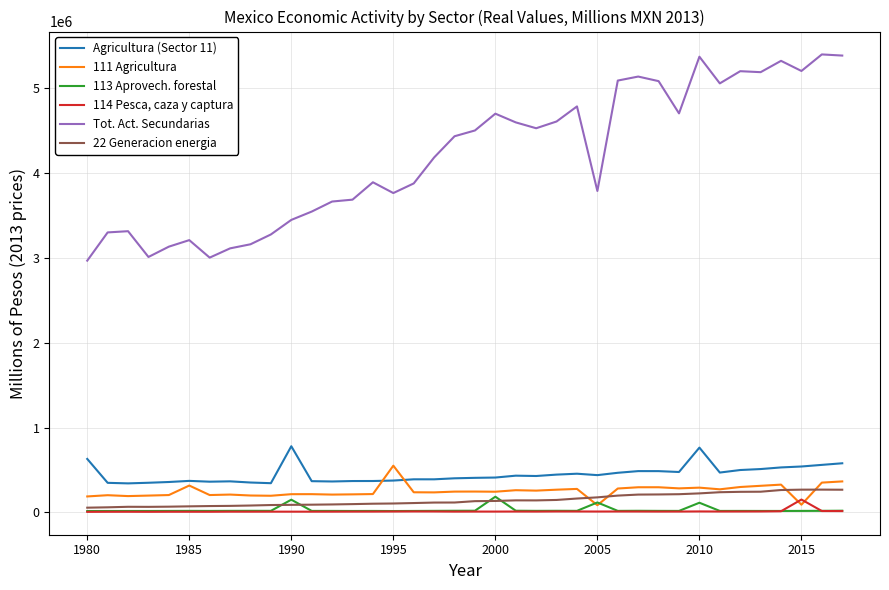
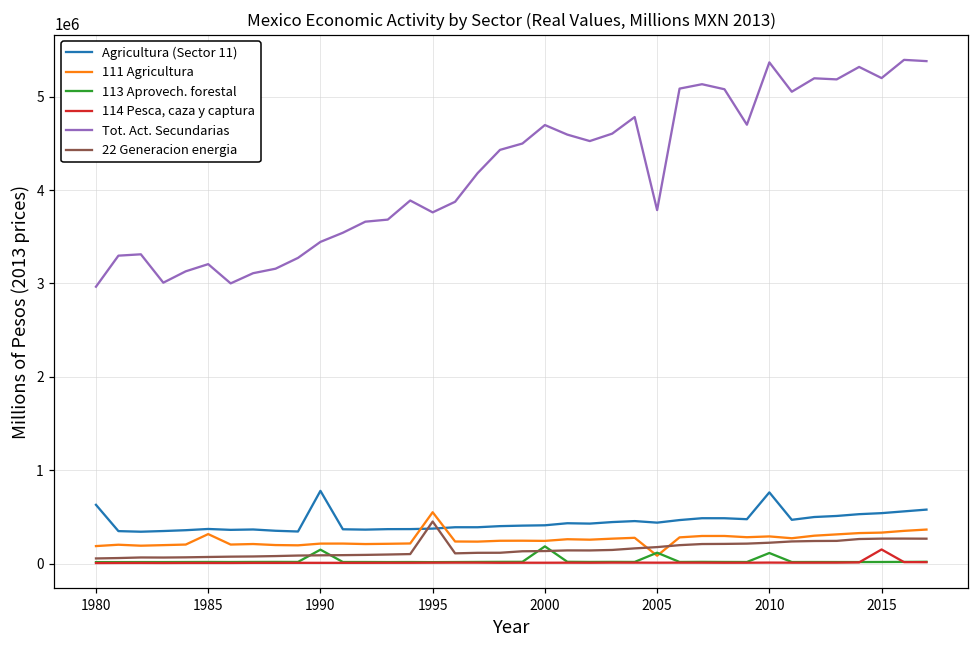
  {
    "Agricultura (Sector 11)": {
      "1980": 600000,
      "1985": 400000,
      "1990": 800000,
      "1995": 400000,
      "2000": 400000,
      "2005": 400000,
      "2010": 800000,
      "2015": 500000
    },
    "111 Agricultura": {
      "1980": 200000,
      "1985": 300000,
      "1990": 200000,
      "1995": 600000,
      "2000": 200000,
      "2005": 100000,
      "2010": 300000,
-     "2015": 100000
+     "2015": 300000
    },
    "113 Aprovech. forestal": {
      "1990": 200000,
      "2000": 200000,
      "2005": 100000,
      "2010": 100000,
      "2015": 0
    },
    "114 Pesca, caza y captura": {
      "1990": 0,
      "2000": 0,
      "2005": 0,
      "2010": 0,
      "2015": 200000
    },
    "Tot. Act. Secundarias": {
      "1980": 3000000,
      "1985": 3200000,
      "1990": 3400000,
      "1995": 3800000,
      "2000": 4700000,
      "2005": 3800000,
      "2010": 5400000,
      "2015": 5200000
    },
    "22 Generacion energia": {
      "1980": 100000,
      "1985": 100000,
      "1990": 100000,
-     "1995": 100000,
+     "1995": 500000,
      "2000": 100000,
      "2005": 200000,
      "2010": 200000,
      "2015": 300000
    }
  }
